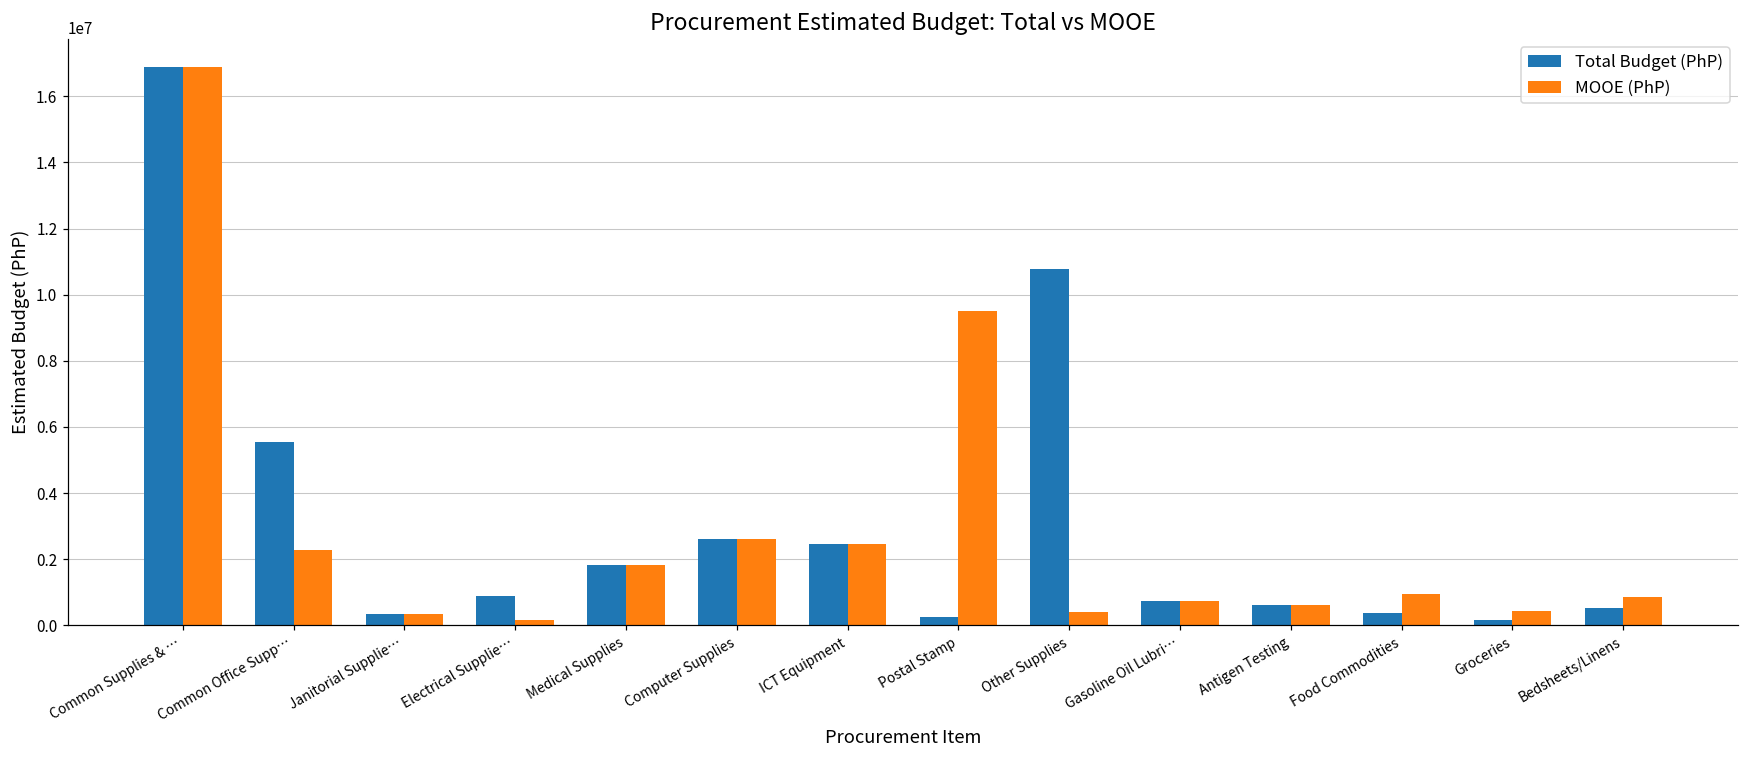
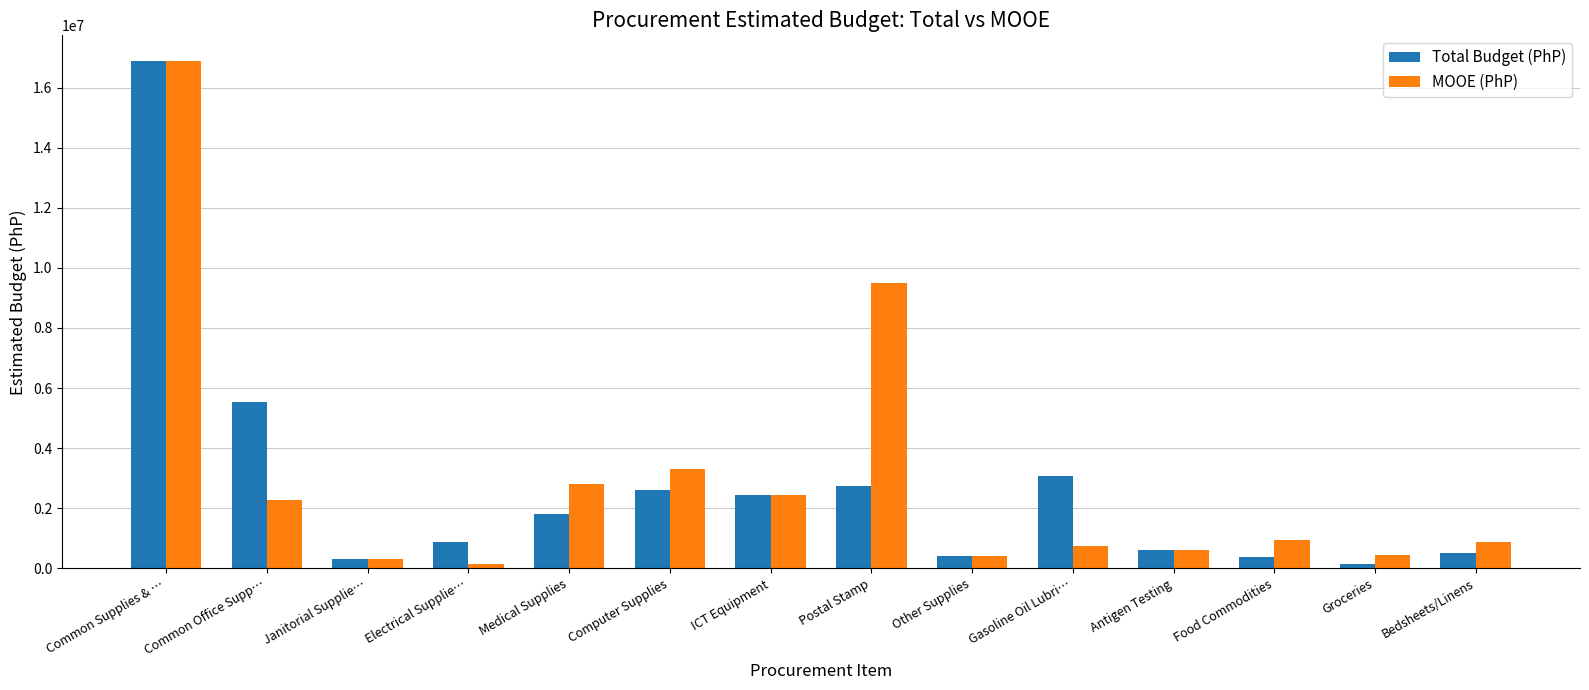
  {
    "Total Budget (PhP)": {
      "Common Supplies & …": 16900000,
      "Common Office Supp…": 5500000,
      "Janitorial Supplie…": 300000,
      "Electrical Supplie…": 900000,
      "Medical Supplies": 1800000,
      "Computer Supplies": 2600000,
      "ICT Equipment": 2500000,
-     "Postal Stamp": 300000,
-     "Other Supplies": 10800000,
-     "Gasoline Oil Lubri…": 700000,
+     "Postal Stamp": 2700000,
+     "Other Supplies": 400000,
+     "Gasoline Oil Lubri…": 3100000,
      "Antigen Testing": 600000,
      "Food Commodities": 400000,
      "Groceries": 200000,
      "Bedsheets/Linens": 500000
    },
    "MOOE (PhP)": {
      "Common Supplies & …": 16900000,
      "Common Office Supp…": 2300000,
      "Janitorial Supplie…": 300000,
      "Electrical Supplie…": 200000,
-     "Medical Supplies": 1800000,
-     "Computer Supplies": 2600000,
+     "Medical Supplies": 2800000,
+     "Computer Supplies": 3300000,
      "ICT Equipment": 2500000,
      "Postal Stamp": 9500000,
      "Other Supplies": 400000,
      "Gasoline Oil Lubri…": 700000,
      "Antigen Testing": 600000,
      "Food Commodities": 1000000,
      "Groceries": 400000,
      "Bedsheets/Linens": 900000
    }
  }
